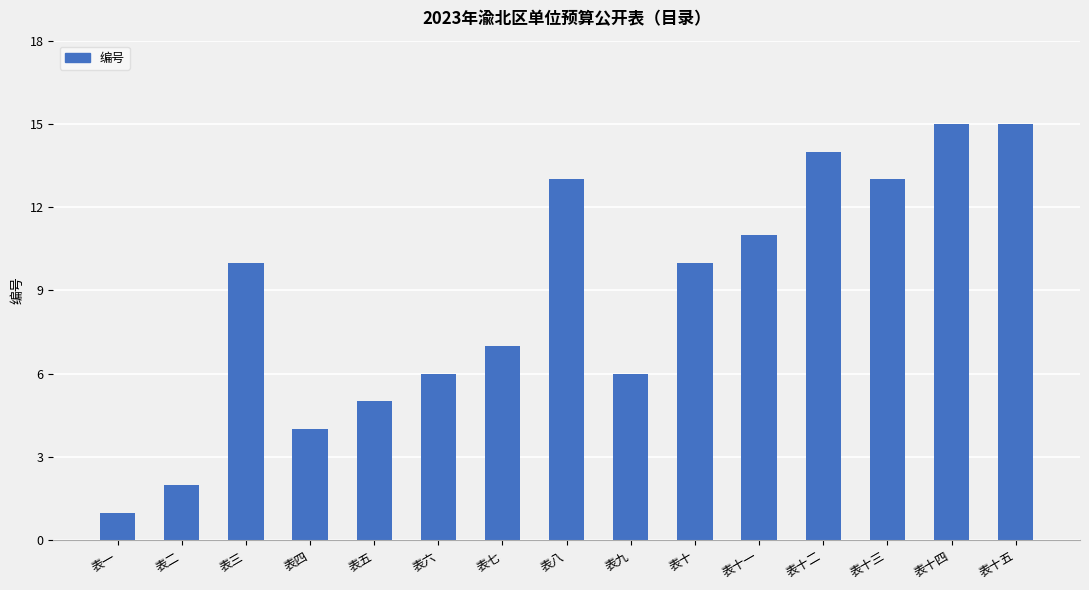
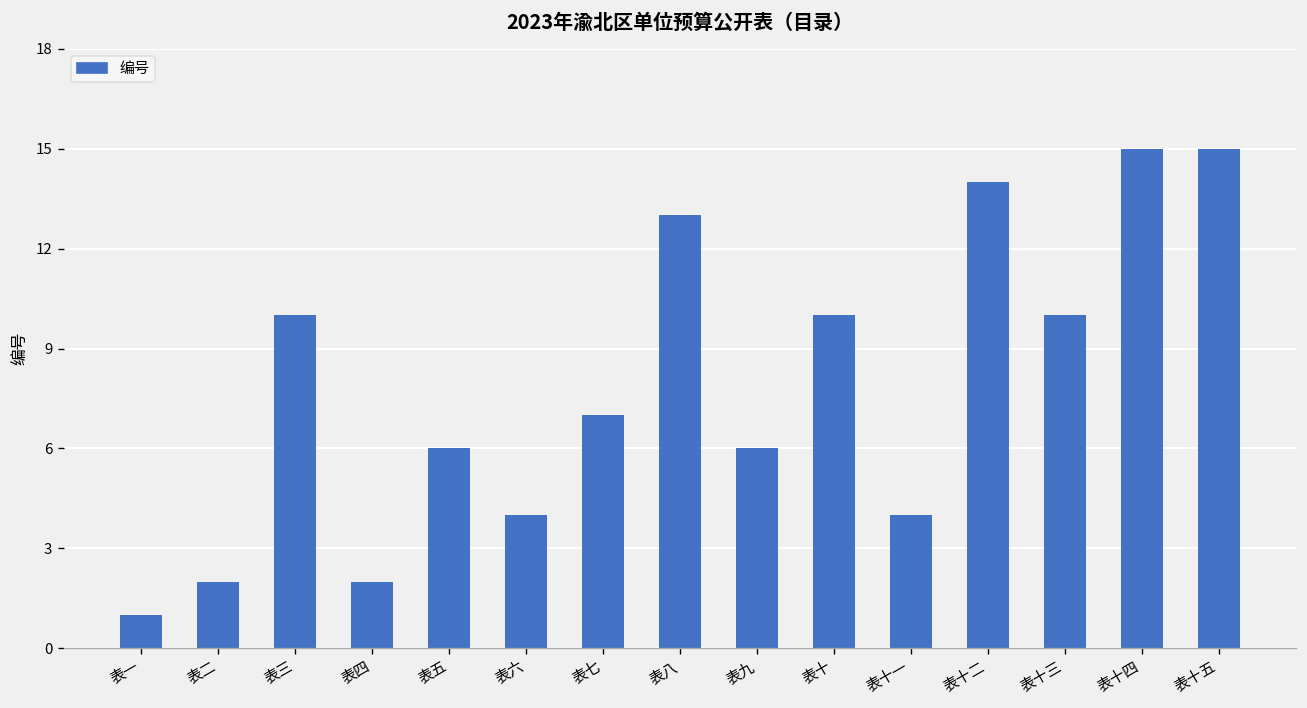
  {
    "表一": 1,
    "表二": 2,
    "表三": 10,
-   "表四": 4,
-   "表五": 5,
-   "表六": 6,
+   "表四": 2,
+   "表五": 6,
+   "表六": 4,
    "表七": 7,
    "表八": 13,
    "表九": 6,
    "表十": 10,
-   "表十一": 11,
+   "表十一": 4,
    "表十二": 14,
-   "表十三": 13,
+   "表十三": 10,
    "表十四": 15,
    "表十五": 15
  }
